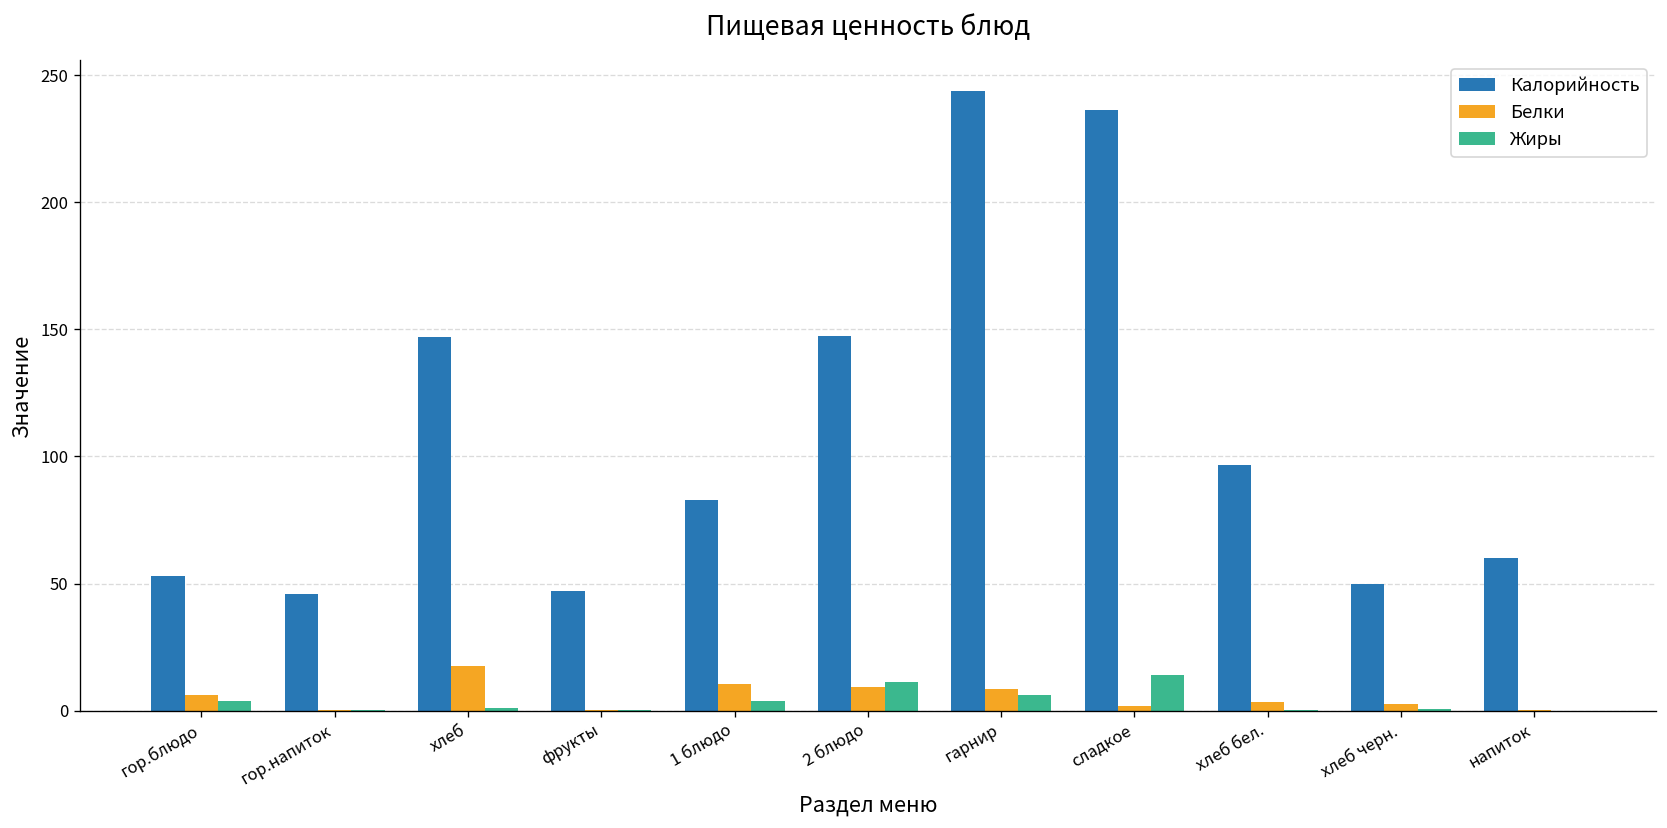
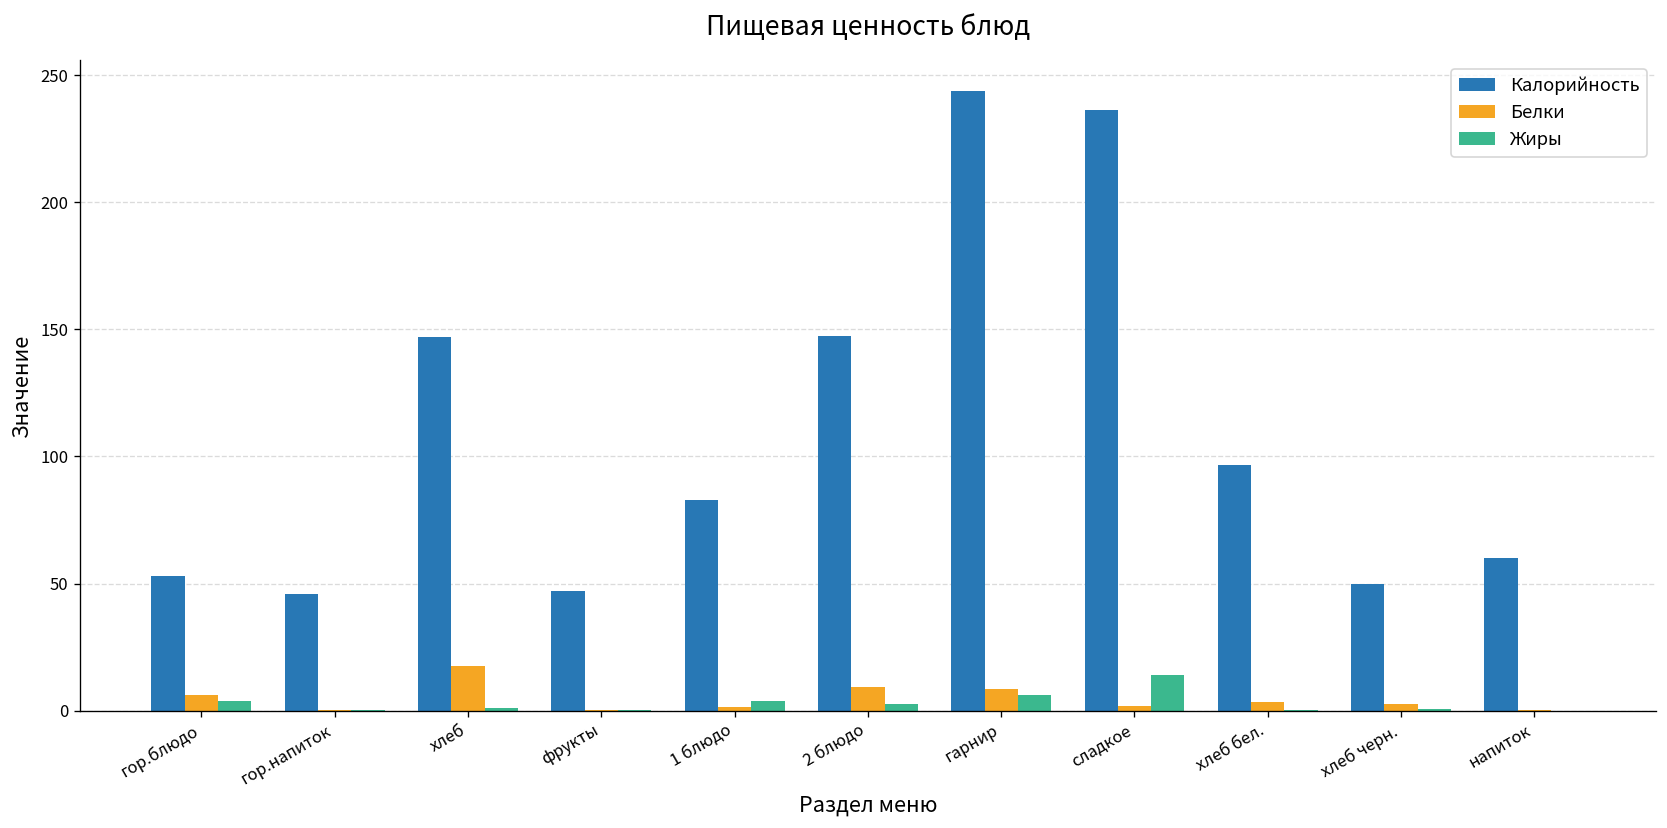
  {
    "Калорийность": {
      "гор.блюдо": 53,
      "гор.напиток": 46,
      "хлеб": 147,
      "фрукты": 47,
      "1 блюдо": 83,
      "2 блюдо": 147,
      "гарнир": 244,
      "сладкое": 236,
      "хлеб бел.": 97,
      "хлеб черн.": 50,
      "напиток": 60
    },
    "Белки": {
      "гор.блюдо": 6,
      "хлеб": 18,
-     "1 блюдо": 10,
+     "1 блюдо": 1,
      "2 блюдо": 9,
      "гарнир": 9,
      "сладкое": 2,
      "хлеб бел.": 3,
      "хлеб черн.": 3
    },
    "Жиры": {
      "гор.блюдо": 4,
      "1 блюдо": 4,
-     "2 блюдо": 11,
+     "2 блюдо": 3,
      "гарнир": 6,
      "сладкое": 14
    }
  }
